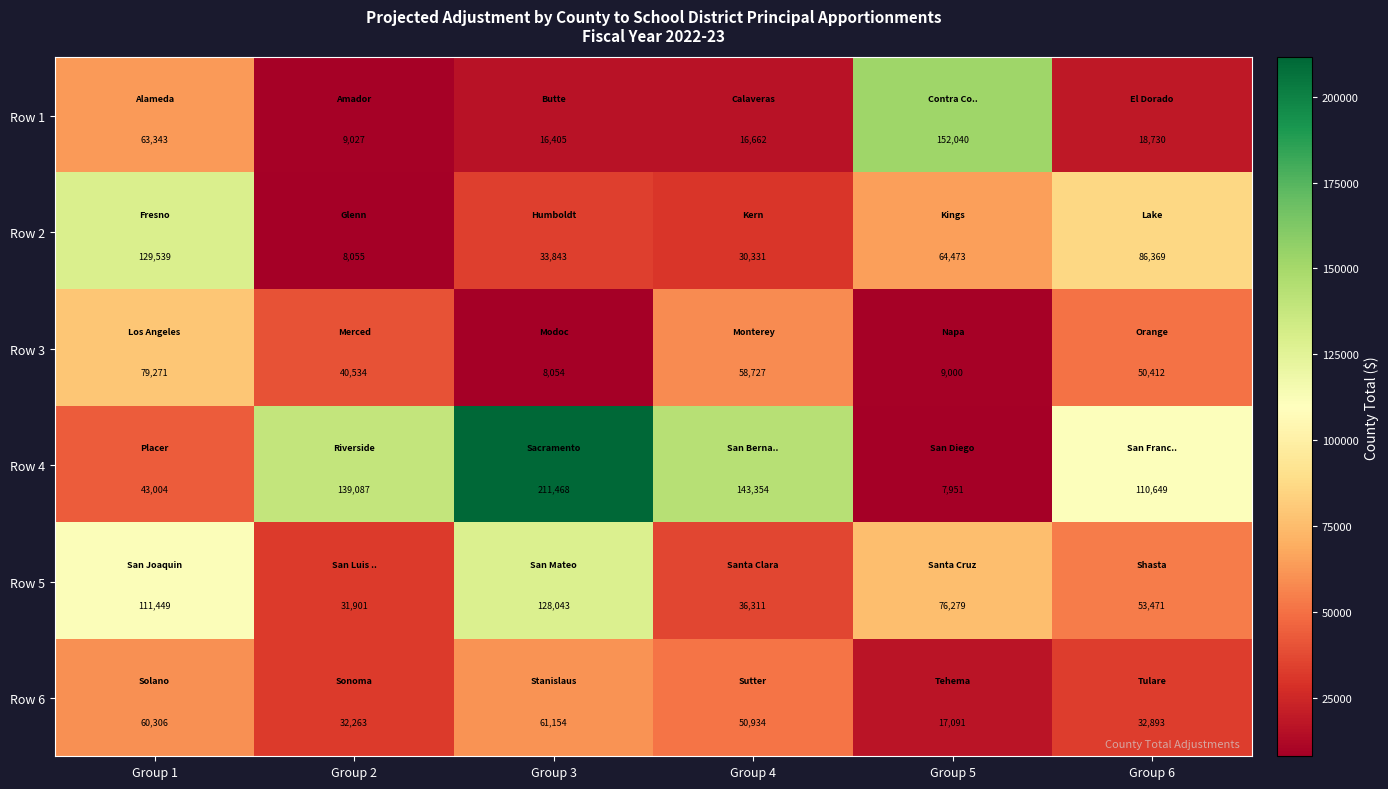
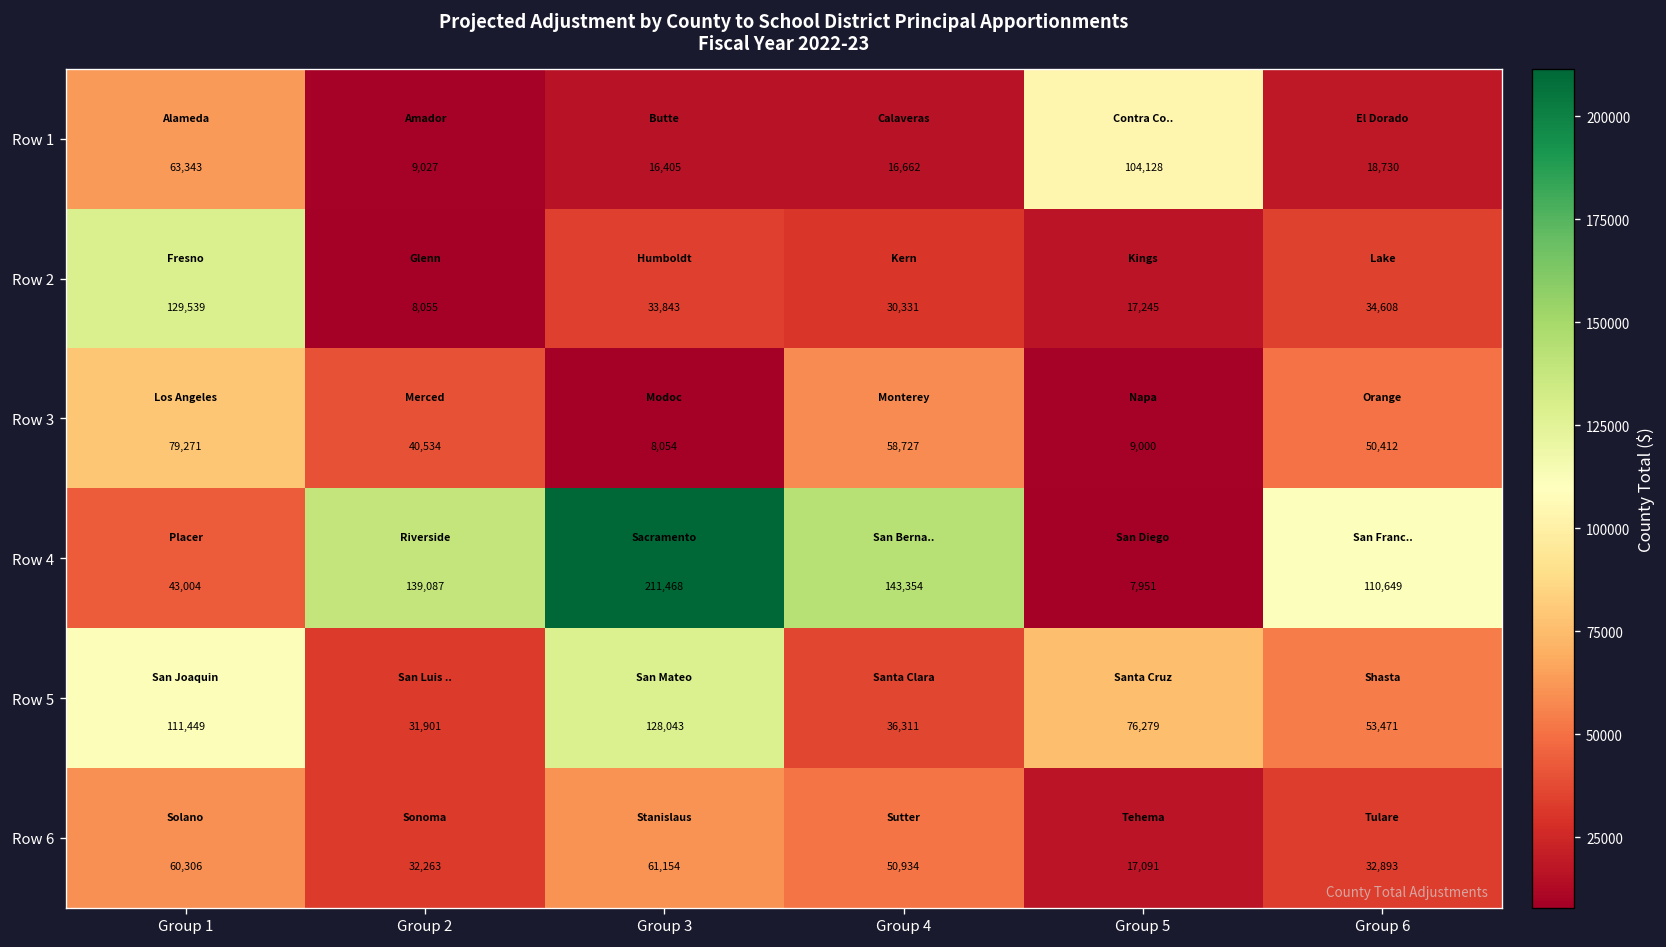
  {
    "Row 1": {
-     "Group 5": "152,040"
+     "Group 5": "104,128"
    },
    "Row 2": {
-     "Group 5": "64,473",
-     "Group 6": "86,369"
+     "Group 5": "17,245",
+     "Group 6": "34,608"
    }
  }
